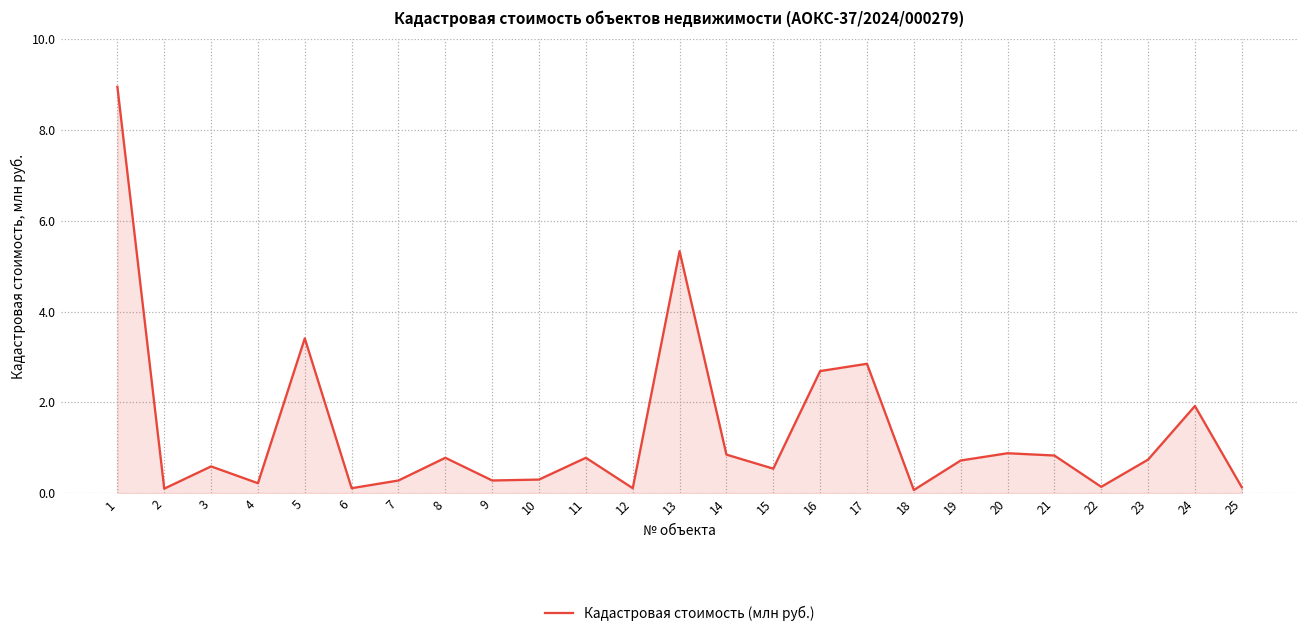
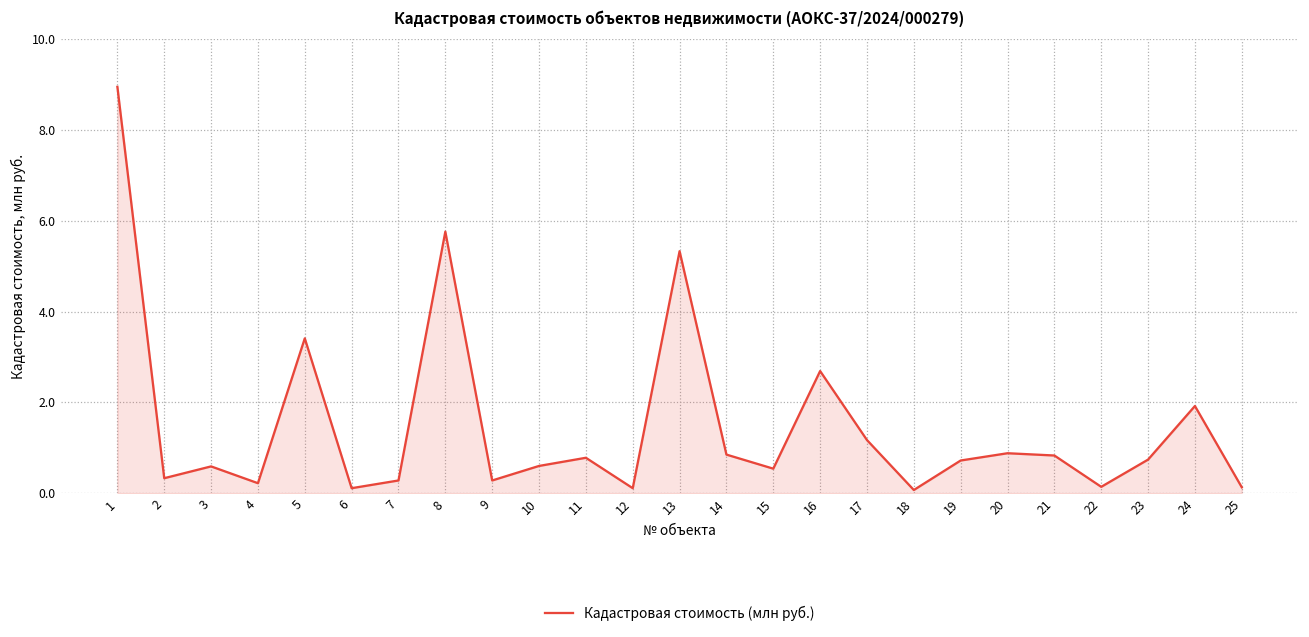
  {
    "1": 9.0,
-   "2": 0.1,
+   "2": 0.3,
    "3": 0.6,
    "4": 0.2,
    "5": 3.4,
    "6": 0.1,
    "7": 0.3,
-   "8": 0.8,
+   "8": 5.8,
    "9": 0.3,
-   "10": 0.3,
+   "10": 0.6,
    "11": 0.8,
    "12": 0.1,
    "13": 5.3,
    "14": 0.9,
    "15": 0.5,
    "16": 2.7,
-   "17": 2.9,
+   "17": 1.2,
    "18": 0.1,
    "19": 0.7,
    "20": 0.9,
    "21": 0.8,
    "22": 0.1,
    "23": 0.7,
    "24": 1.9,
    "25": 0.1
  }
